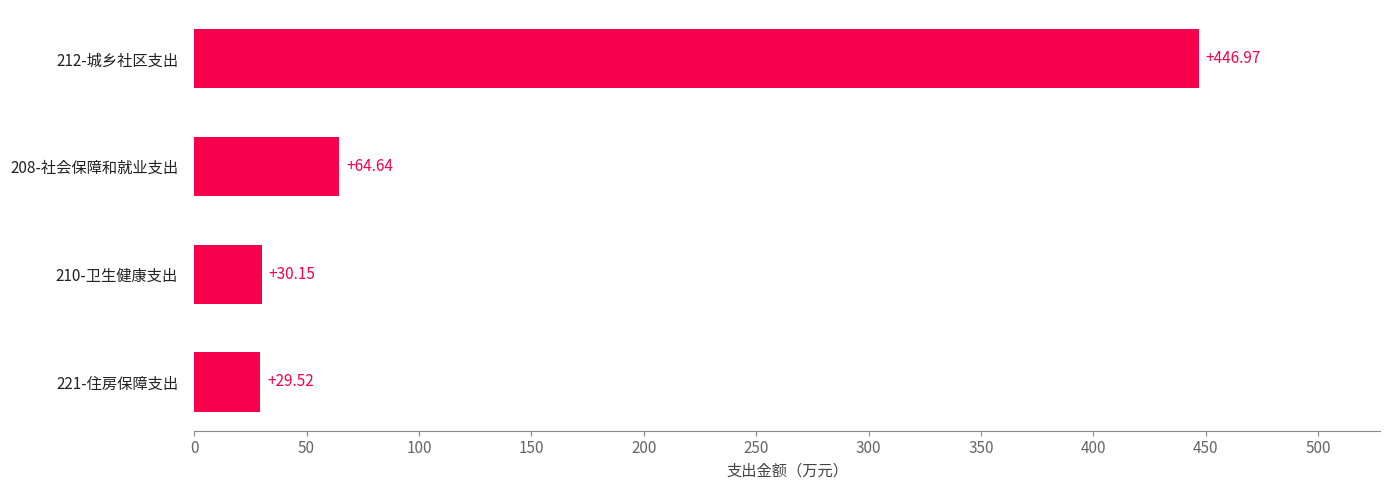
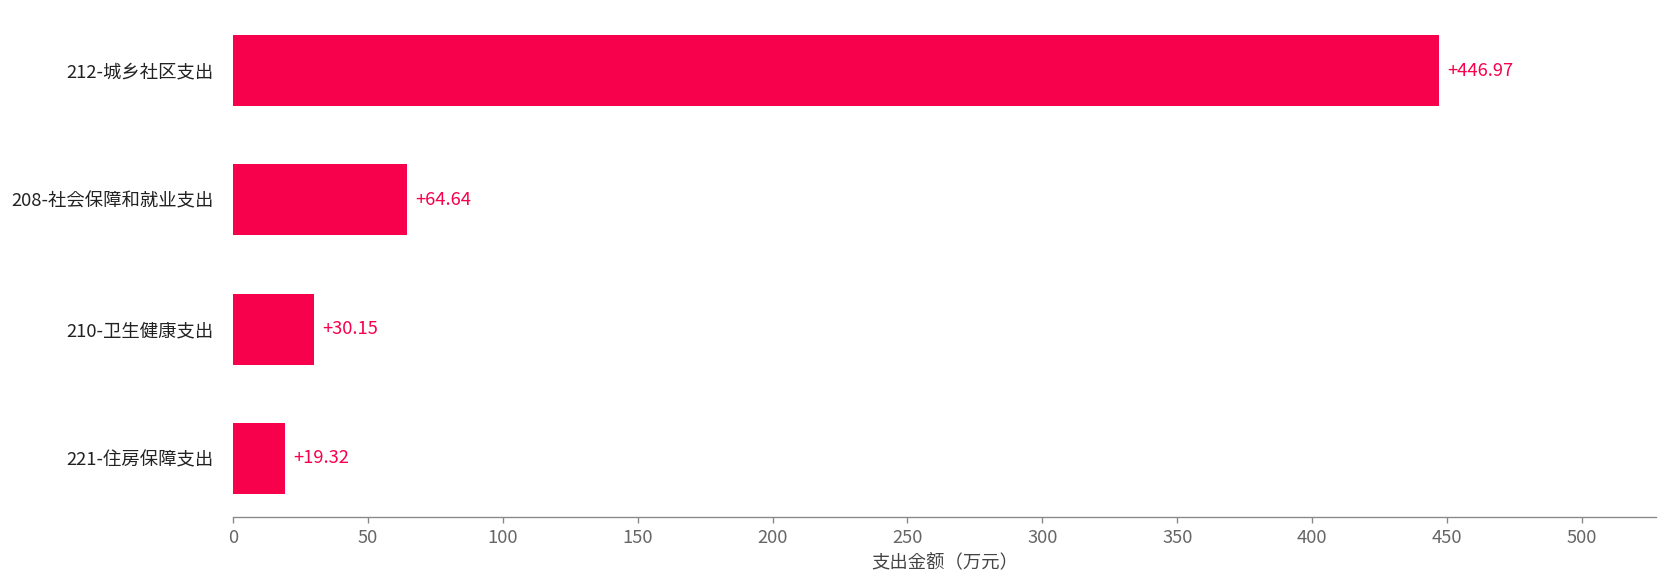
  {
    "212-城乡社区支出": "+446.97",
    "208-社会保障和就业支出": "+64.64",
    "210-卫生健康支出": "+30.15",
-   "221-住房保障支出": "+29.52"
+   "221-住房保障支出": "+19.32"
  }
